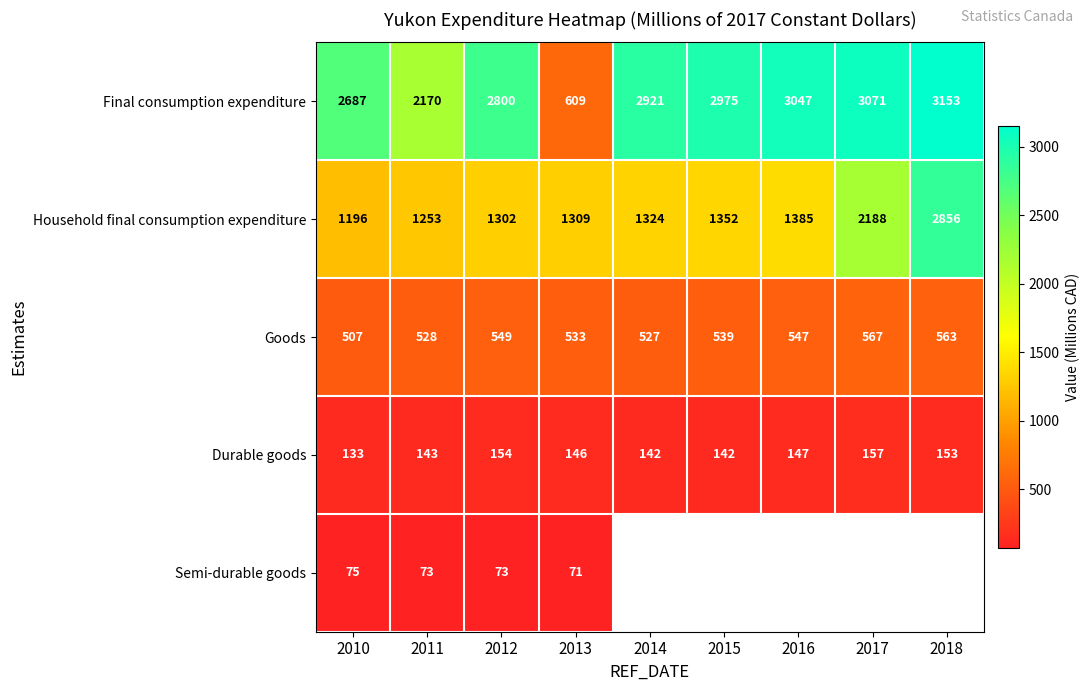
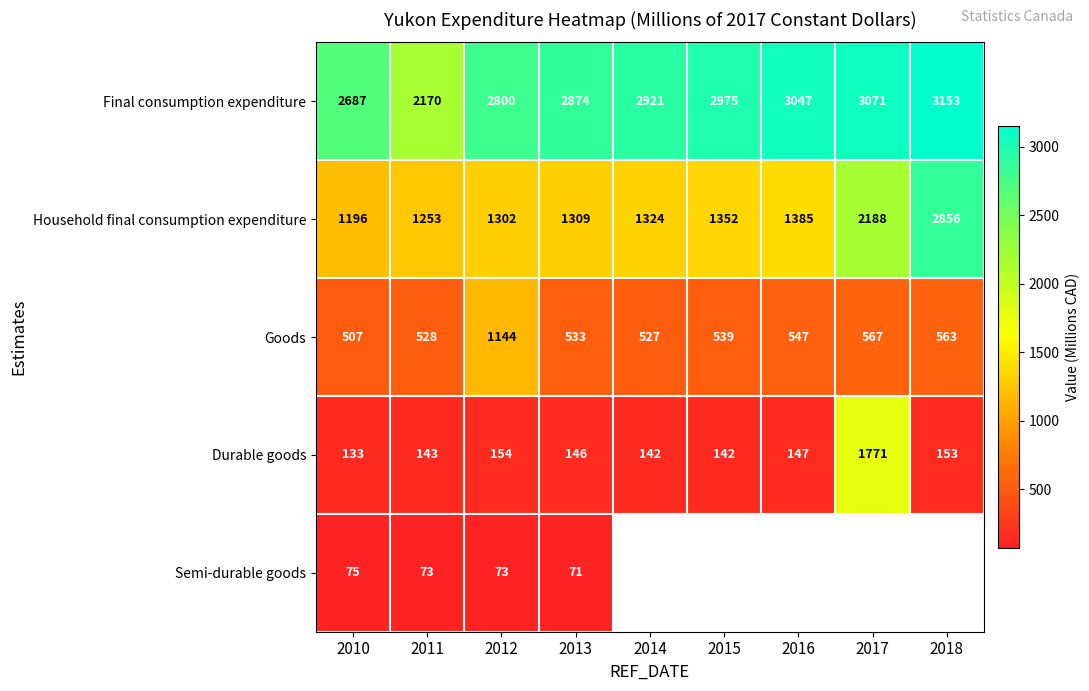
  {
    "Final consumption expenditure": {
      "2010": 2687,
      "2011": 2170,
      "2012": 2800,
-     "2013": 609,
+     "2013": 2874,
      "2014": 2921,
      "2015": 2975,
      "2016": 3047,
      "2017": 3071,
      "2018": 3153
    },
    "Household final consumption expenditure": {
      "2010": 1196,
      "2011": 1253,
      "2012": 1302,
      "2013": 1309,
      "2014": 1324,
      "2015": 1352,
      "2016": 1385,
      "2017": 2188,
      "2018": 2856
    },
    "Goods": {
      "2010": 507,
      "2011": 528,
-     "2012": 549,
+     "2012": 1144,
      "2013": 533,
      "2014": 527,
      "2015": 539,
      "2016": 547,
      "2017": 567,
      "2018": 563
    },
    "Durable goods": {
      "2010": 133,
      "2011": 143,
      "2012": 154,
      "2013": 146,
      "2014": 142,
      "2015": 142,
      "2016": 147,
-     "2017": 157,
+     "2017": 1771,
      "2018": 153
    },
    "Semi-durable goods": {
      "2010": 75,
      "2011": 73,
      "2012": 73,
      "2013": 71
    }
  }
